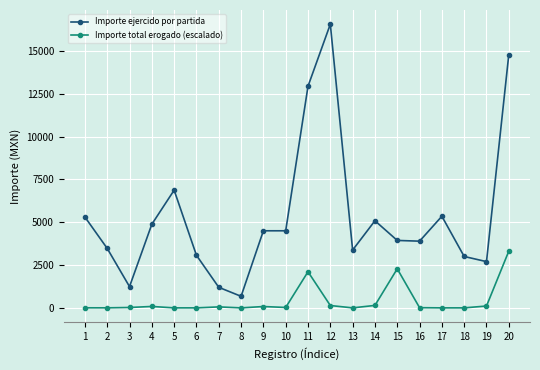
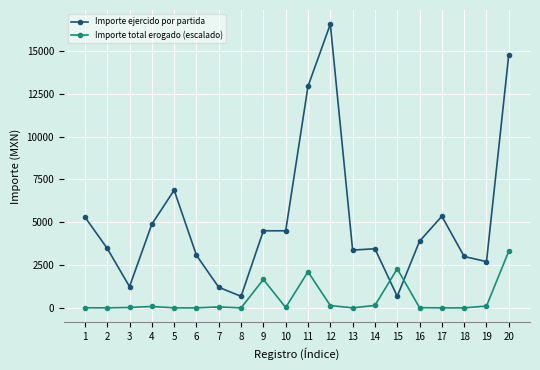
  {
    "Importe ejercido por partida": {
      "1": 5300,
      "2": 3500,
      "3": 1200,
      "4": 4900,
      "5": 6900,
      "6": 3100,
      "7": 1200,
      "8": 700,
      "9": 4500,
      "10": 4500,
      "11": 12900,
      "12": 16600,
      "13": 3400,
-     "14": 5100,
-     "15": 3900,
+     "14": 3500,
+     "15": 700,
      "16": 3900,
      "17": 5300,
      "18": 3000,
      "19": 2700,
      "20": 14800
    },
    "Importe total erogado (escalado)": {
      "1": 0,
      "2": 0,
      "3": 0,
      "4": 100,
      "5": 0,
      "6": 0,
      "7": 100,
      "8": 0,
-     "9": 100,
+     "9": 1700,
      "10": 0,
      "11": 2100,
      "12": 100,
      "13": 0,
      "14": 100,
      "15": 2300,
      "16": 0,
      "17": 0,
      "18": 0,
      "19": 100,
      "20": 3300
    }
  }
